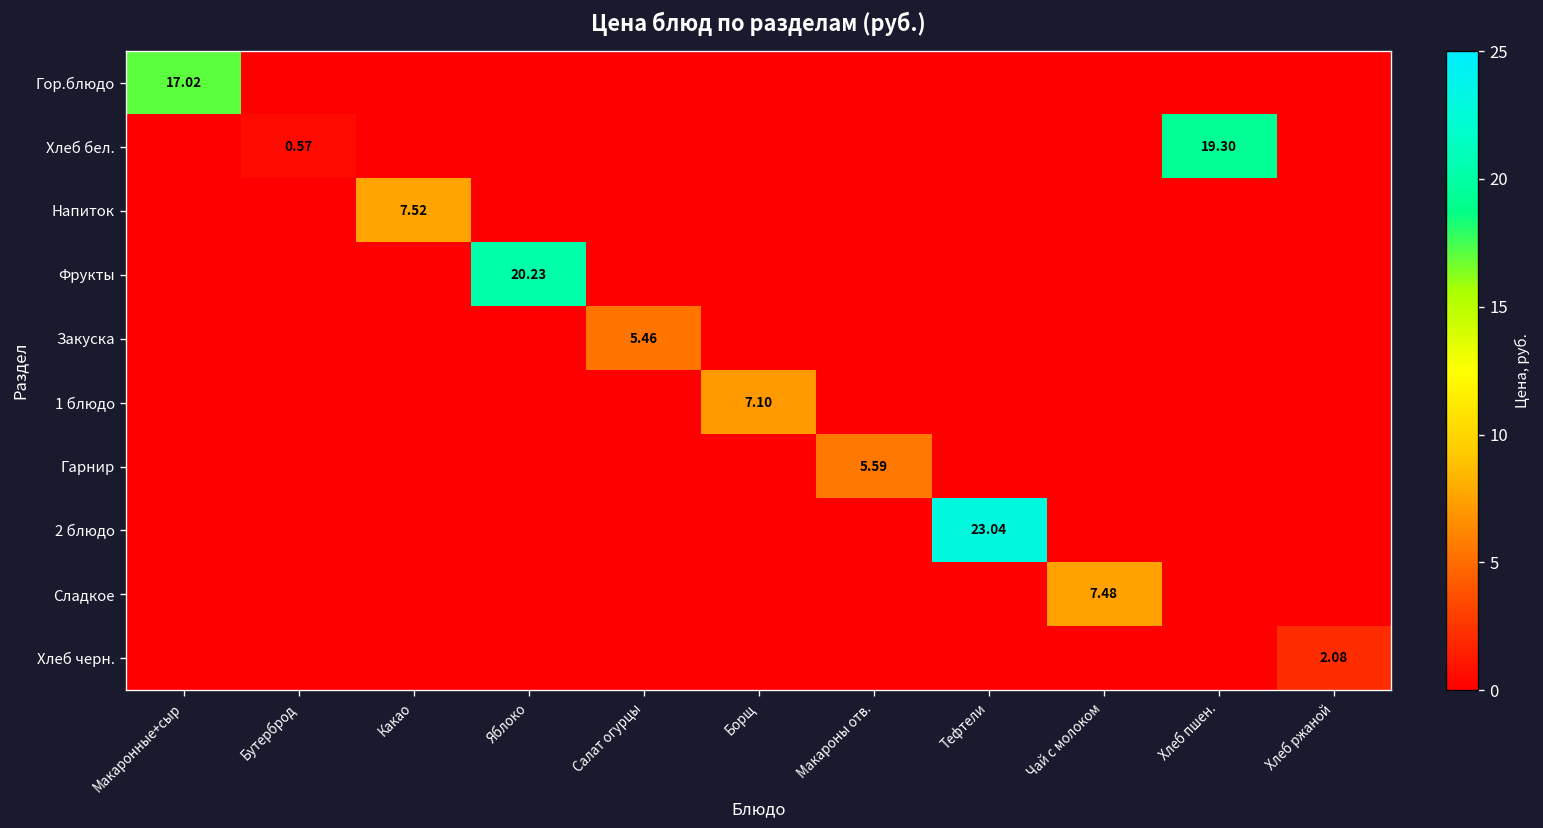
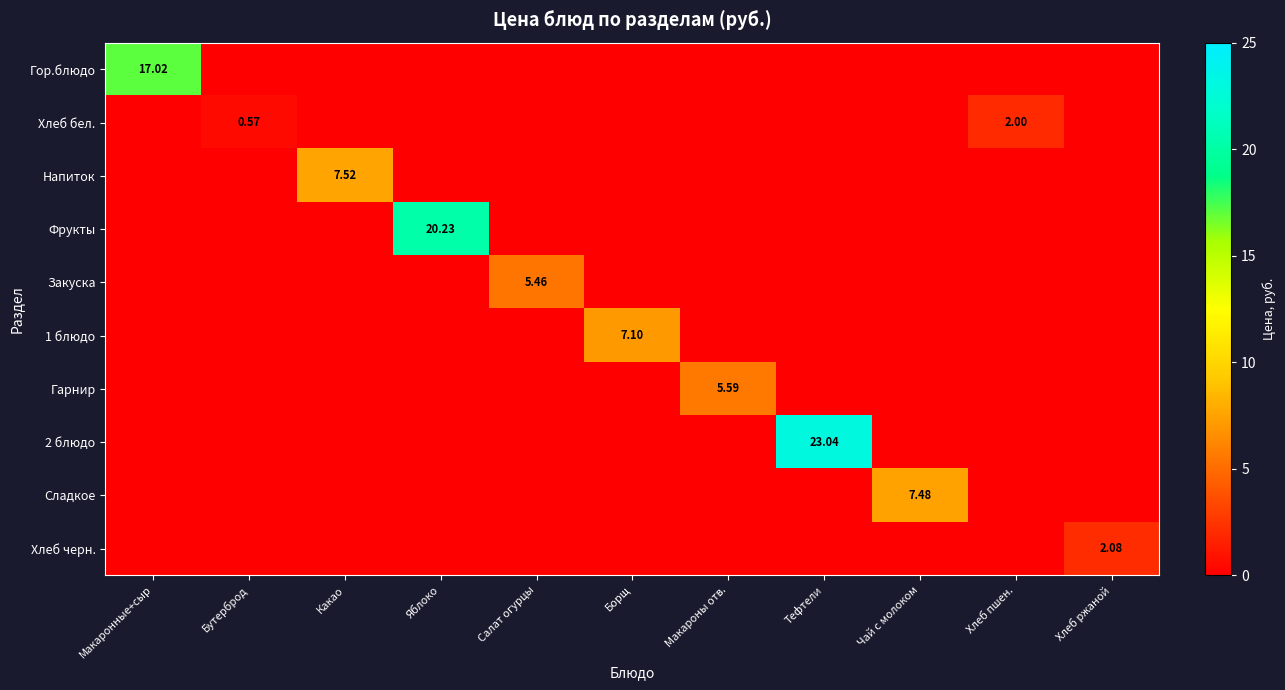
  {
    "Гор.блюдо": {
      "Макаронные+сыр": 17.02
    },
    "Хлеб бел.": {
      "Бутерброд": 0.57,
-     "Хлеб пшен.": 19.30
+     "Хлеб пшен.": 2.00
    },
    "Напиток": {
      "Какао": 7.52
    },
    "Фрукты": {
      "Яблоко": 20.23
    },
    "Закуска": {
      "Салат огурцы": 5.46
    },
    "1 блюдо": {
      "Борщ": 7.10
    },
    "Гарнир": {
      "Макароны отв.": 5.59
    },
    "2 блюдо": {
      "Тефтели": 23.04
    },
    "Сладкое": {
      "Чай с молоком": 7.48
    },
    "Хлеб черн.": {
      "Хлеб ржаной": 2.08
    }
  }
